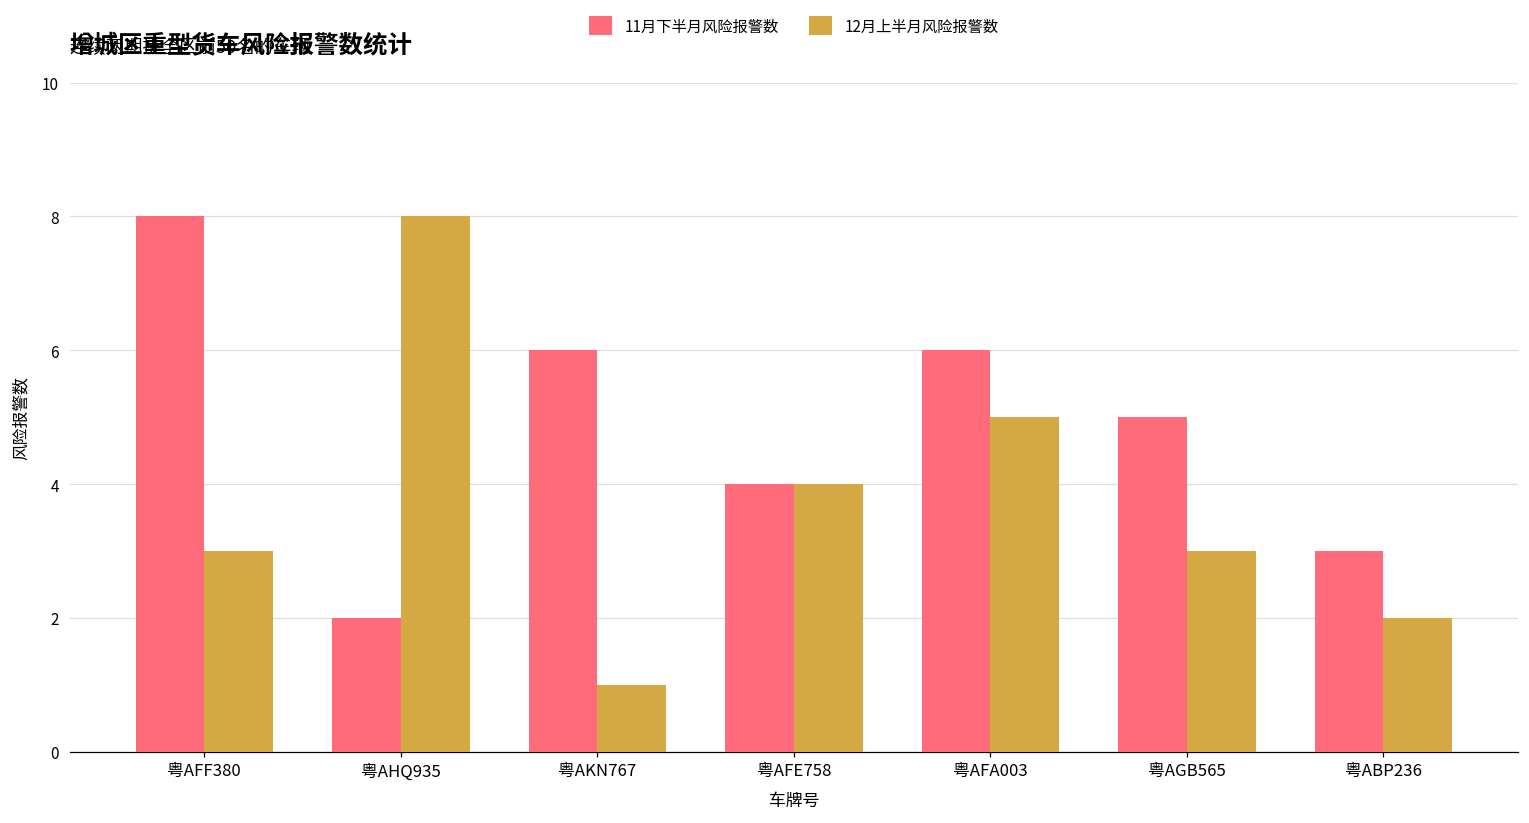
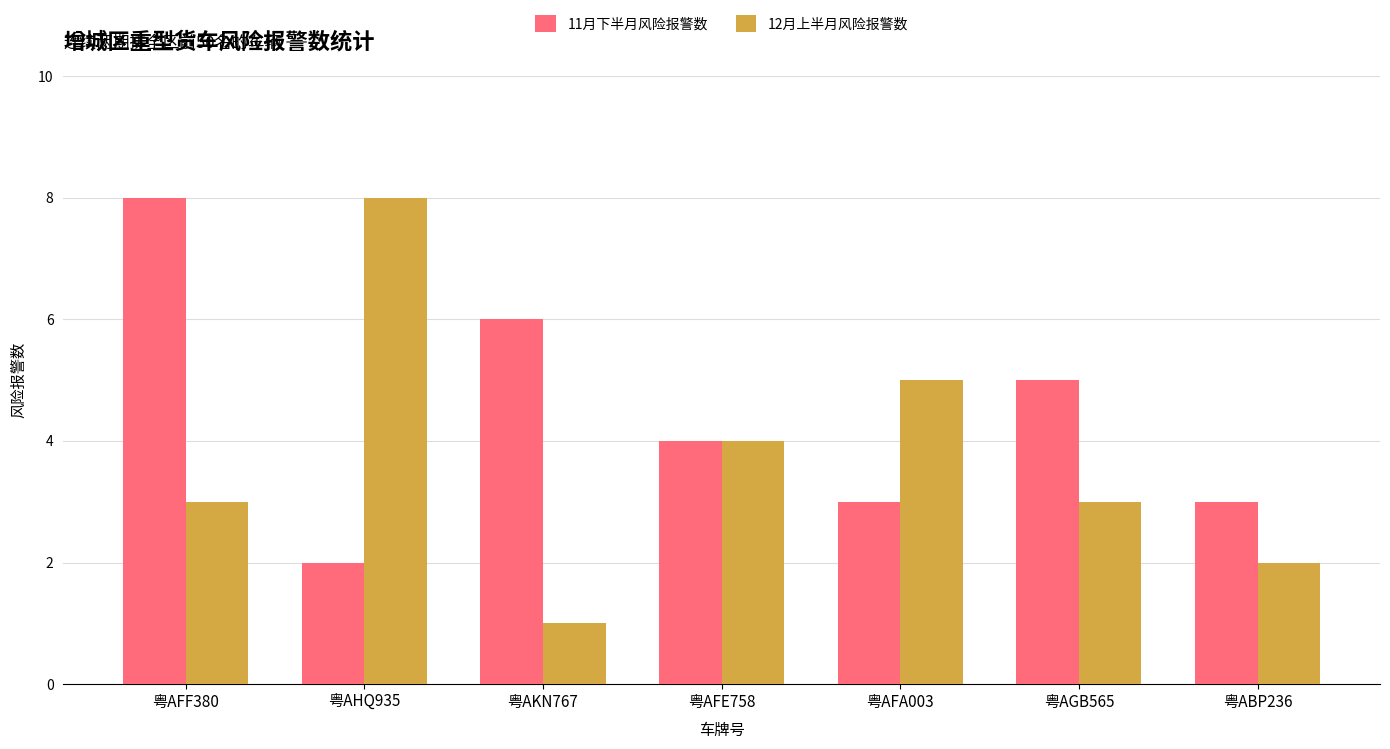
  {
    "11月下半月风险报警数": {
      "粤AFF380": 8,
      "粤AHQ935": 2,
      "粤AKN767": 6,
      "粤AFE758": 4,
-     "粤AFA003": 6,
+     "粤AFA003": 3,
      "粤AGB565": 5,
      "粤ABP236": 3
    },
    "12月上半月风险报警数": {
      "粤AFF380": 3,
      "粤AHQ935": 8,
      "粤AKN767": 1,
      "粤AFE758": 4,
      "粤AFA003": 5,
      "粤AGB565": 3,
      "粤ABP236": 2
    }
  }
